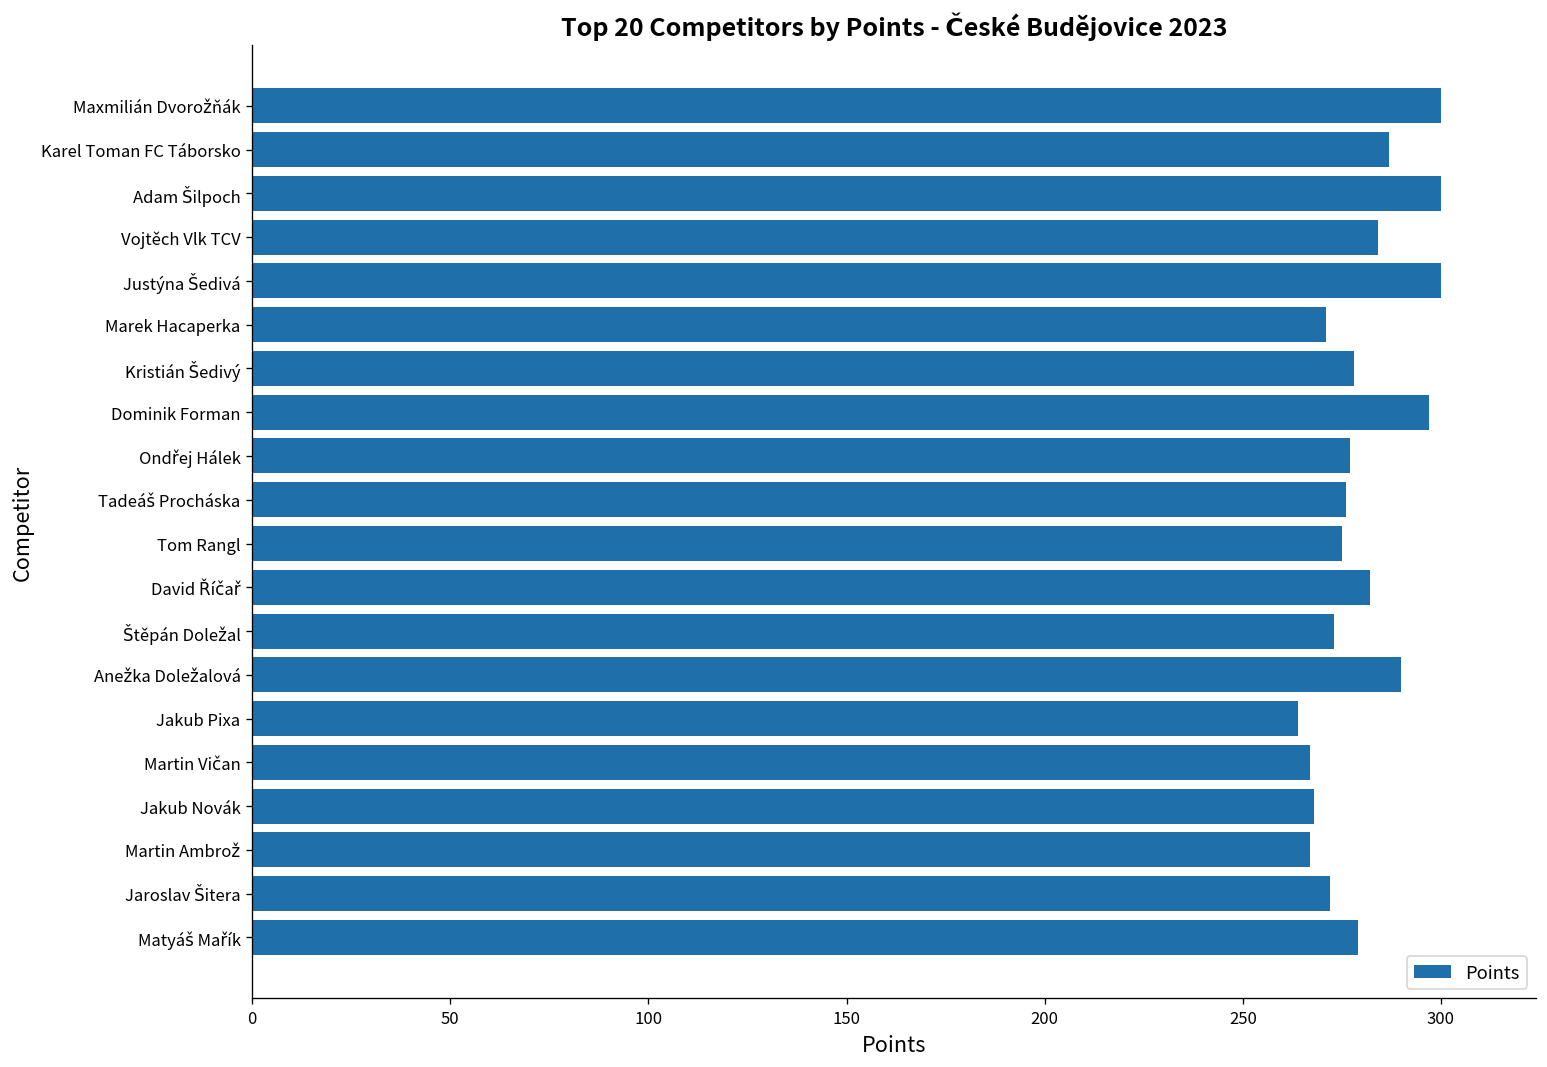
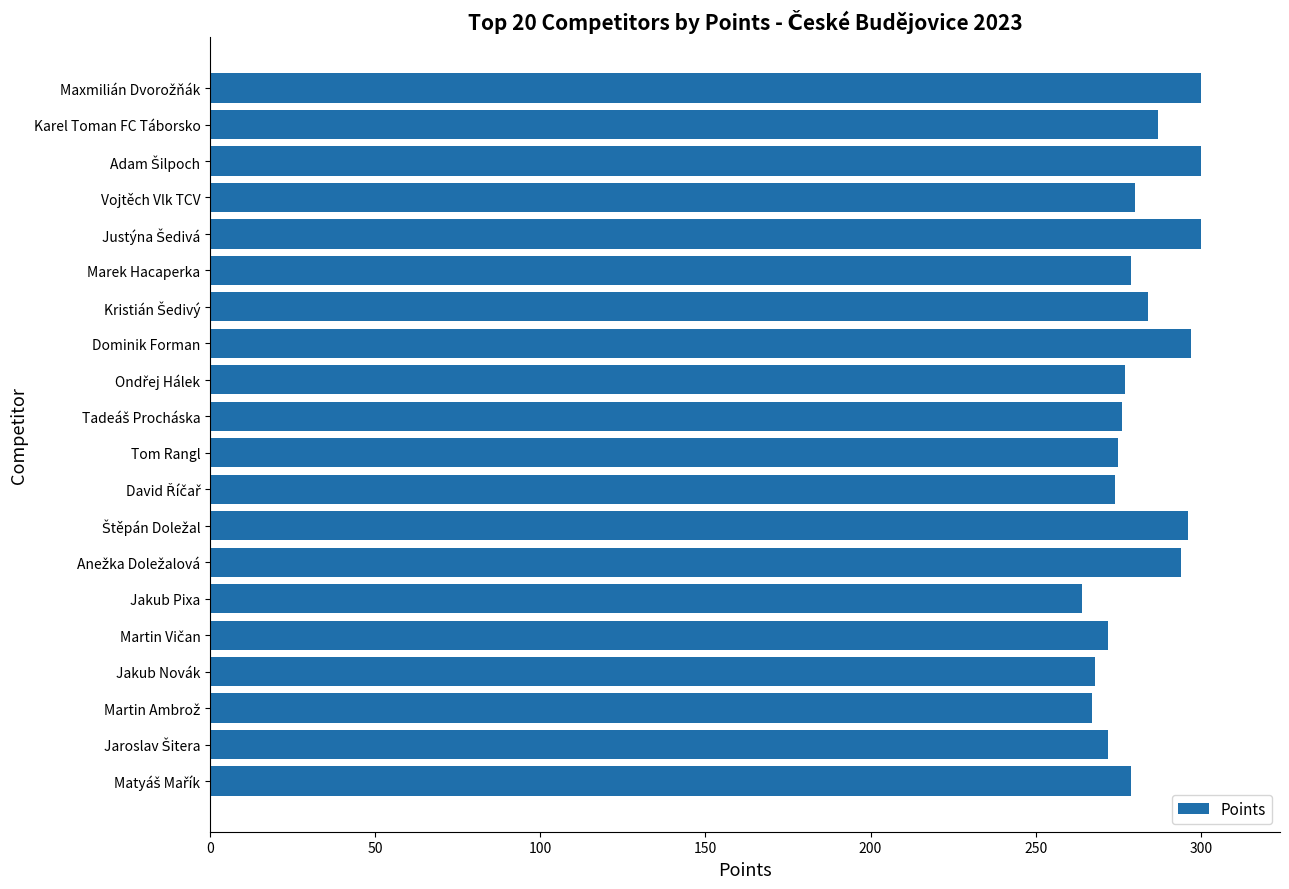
  {
    "Maxmilián Dvorožňák": 300,
    "Karel Toman FC Táborsko": 287,
    "Adam Šilpoch": 300,
-   "Vojtěch Vlk TCV": 284,
+   "Vojtěch Vlk TCV": 280,
    "Justýna Šedivá": 300,
-   "Marek Hacaperka": 271,
-   "Kristián Šedivý": 278,
+   "Marek Hacaperka": 279,
+   "Kristián Šedivý": 284,
    "Dominik Forman": 297,
    "Ondřej Hálek": 277,
    "Tadeáš Procháska": 276,
    "Tom Rangl": 275,
-   "David Říčař": 282,
-   "Štěpán Doležal": 273,
-   "Anežka Doležalová": 290,
+   "David Říčař": 274,
+   "Štěpán Doležal": 296,
+   "Anežka Doležalová": 294,
    "Jakub Pixa": 264,
-   "Martin Vičan": 267,
+   "Martin Vičan": 272,
    "Jakub Novák": 268,
    "Martin Ambrož": 267,
    "Jaroslav Šitera": 272,
    "Matyáš Mařík": 279
  }
